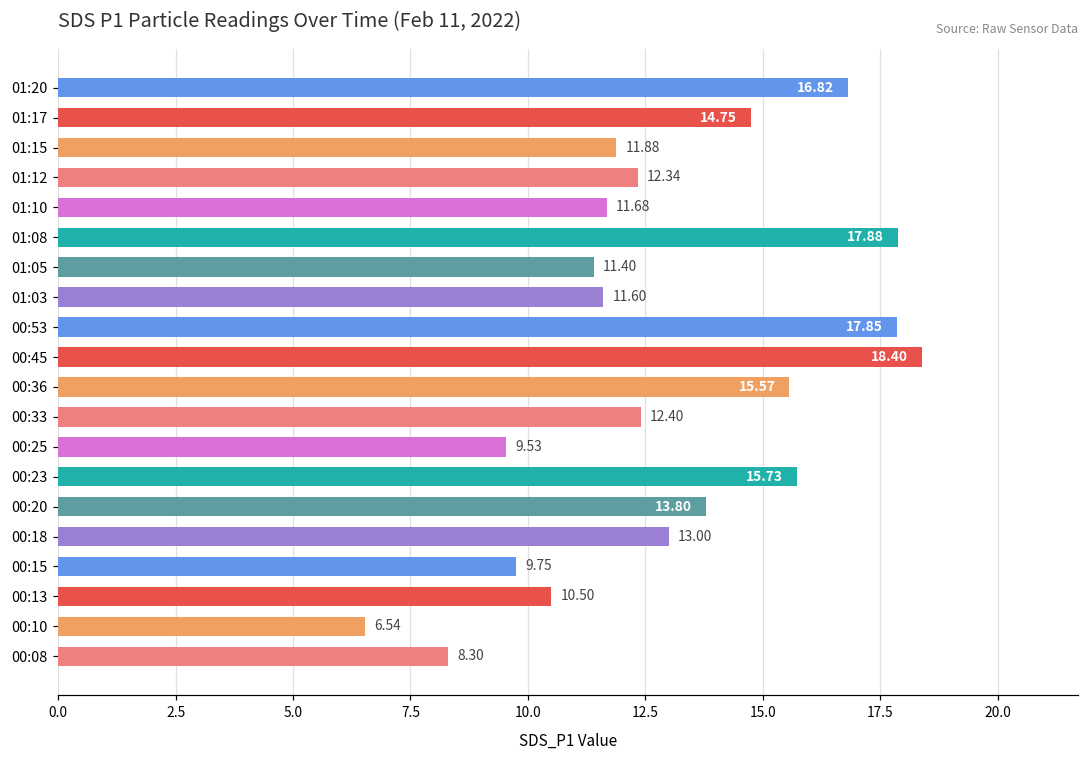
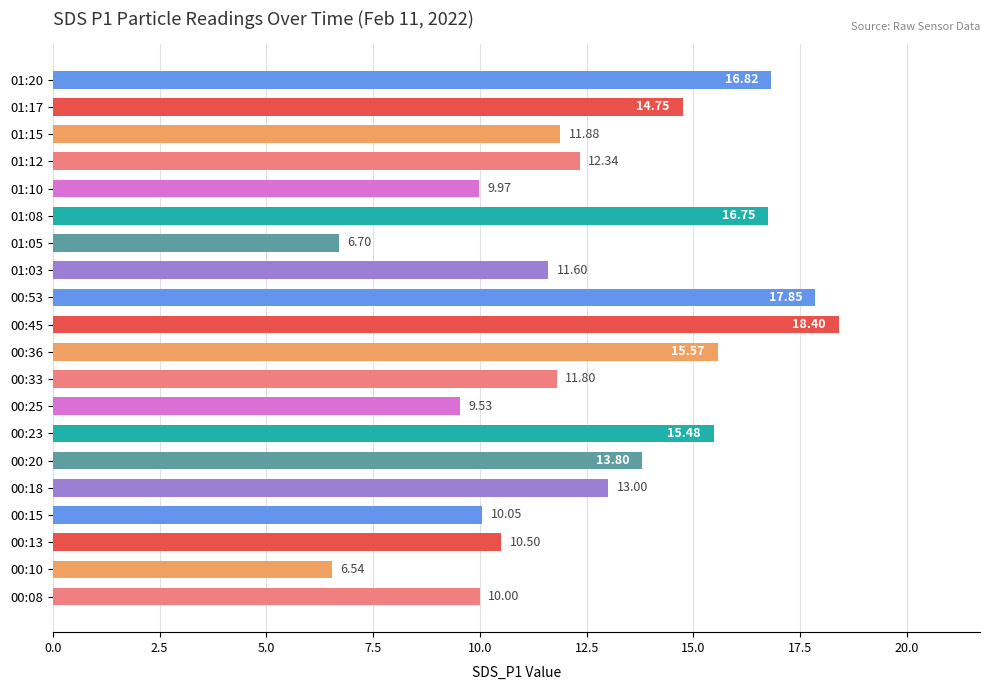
  {
    "01:20": 16.82,
    "01:17": 14.75,
    "01:15": 11.88,
    "01:12": 12.34,
-   "01:10": 11.68,
-   "01:08": 17.88,
-   "01:05": 11.40,
+   "01:10": 9.97,
+   "01:08": 16.75,
+   "01:05": 6.70,
    "01:03": 11.60,
    "00:53": 17.85,
    "00:45": 18.40,
    "00:36": 15.57,
-   "00:33": 12.40,
+   "00:33": 11.80,
    "00:25": 9.53,
-   "00:23": 15.73,
+   "00:23": 15.48,
    "00:20": 13.80,
    "00:18": 13.00,
-   "00:15": 9.75,
+   "00:15": 10.05,
    "00:13": 10.50,
    "00:10": 6.54,
-   "00:08": 8.30
+   "00:08": 10.00
  }
